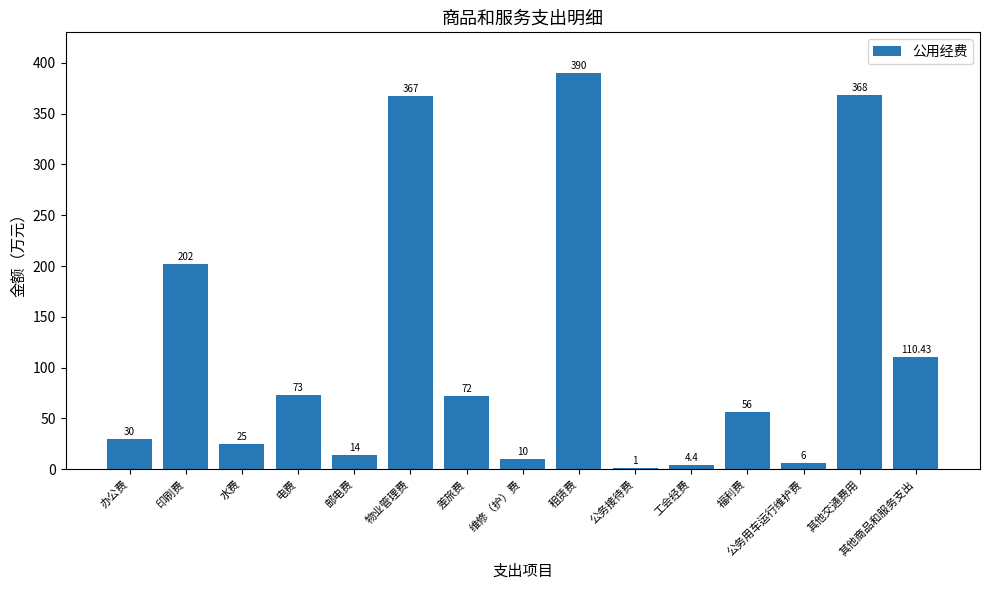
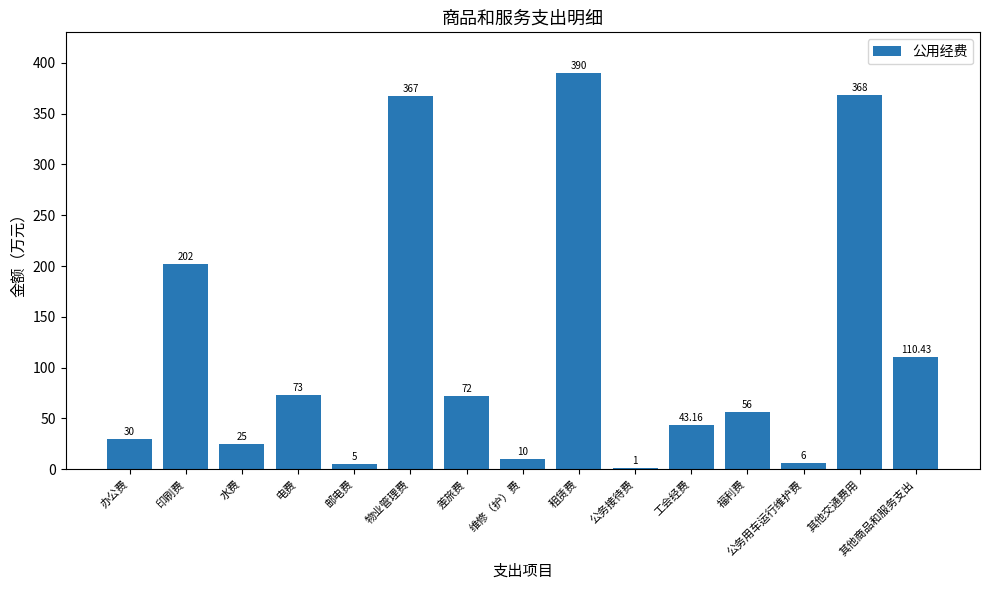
  {
    "办公费": 30,
    "印刷费": 202,
    "水费": 25,
    "电费": 73,
-   "邮电费": 14,
+   "邮电费": 5,
    "物业管理费": 367,
    "差旅费": 72,
    "维修（护）费": 10,
    "租赁费": 390,
    "公务接待费": 1,
-   "工会经费": 4.4,
+   "工会经费": 43.16,
    "福利费": 56,
    "公务用车运行维护费": 6,
    "其他交通费用": 368,
    "其他商品和服务支出": 110.43
  }
